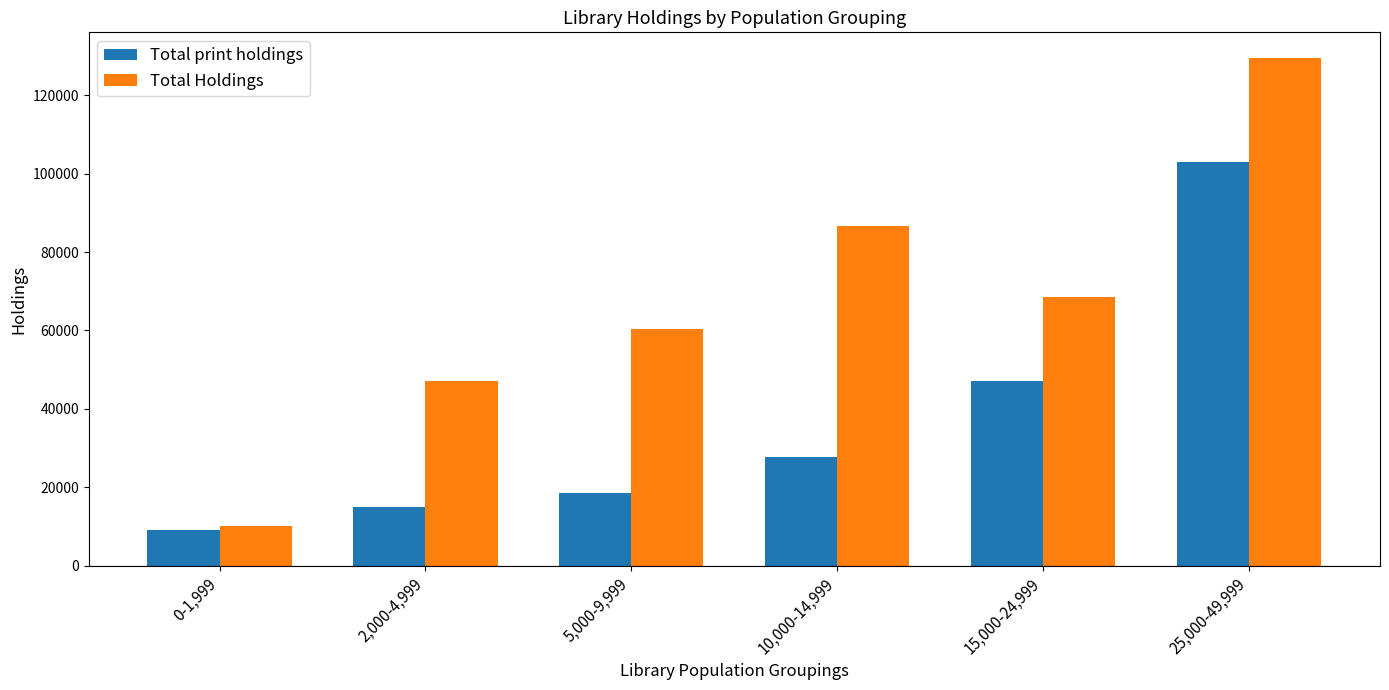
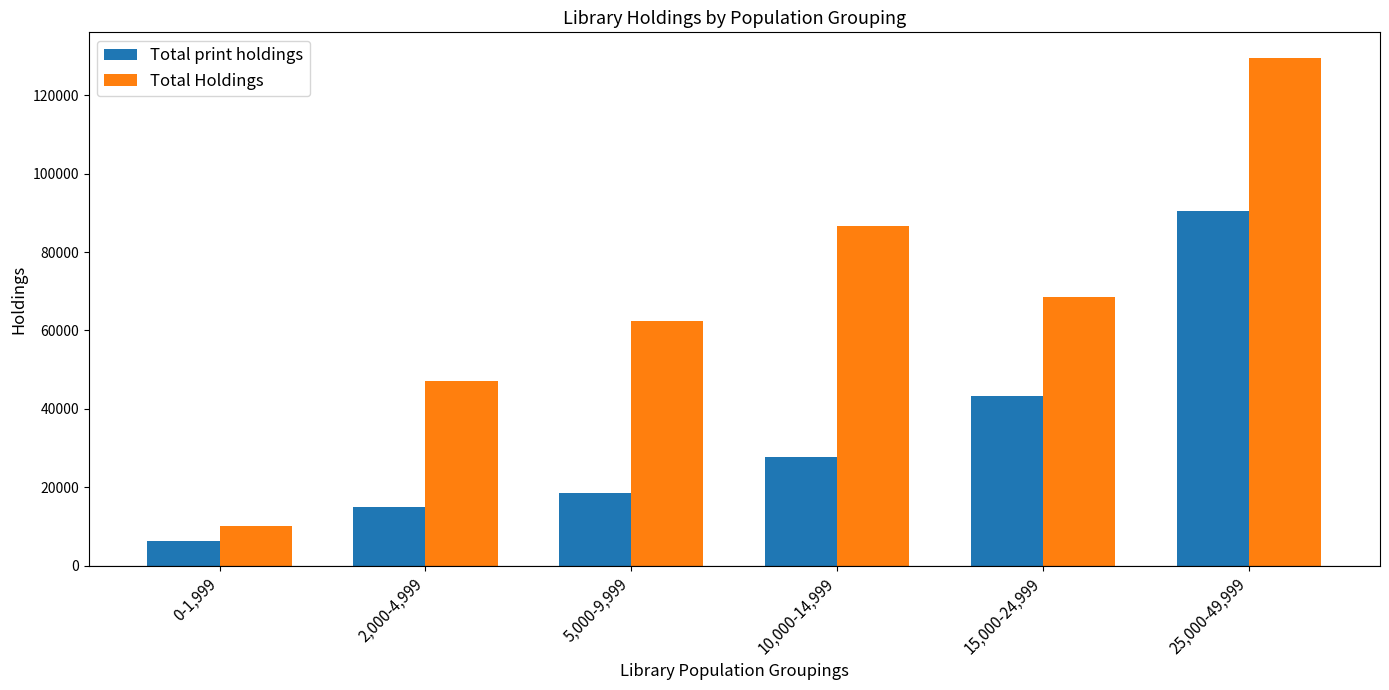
  {
    "Total print holdings": {
-     "0-1,999": 9000,
+     "0-1,999": 6000,
      "2,000-4,999": 15000,
      "5,000-9,999": 19000,
      "10,000-14,999": 28000,
-     "15,000-24,999": 47000,
-     "25,000-49,999": 103000
+     "15,000-24,999": 43000,
+     "25,000-49,999": 91000
    },
    "Total Holdings": {
      "0-1,999": 10000,
      "2,000-4,999": 47000,
-     "5,000-9,999": 60000,
+     "5,000-9,999": 62000,
      "10,000-14,999": 87000,
      "15,000-24,999": 68000,
      "25,000-49,999": 130000
    }
  }
